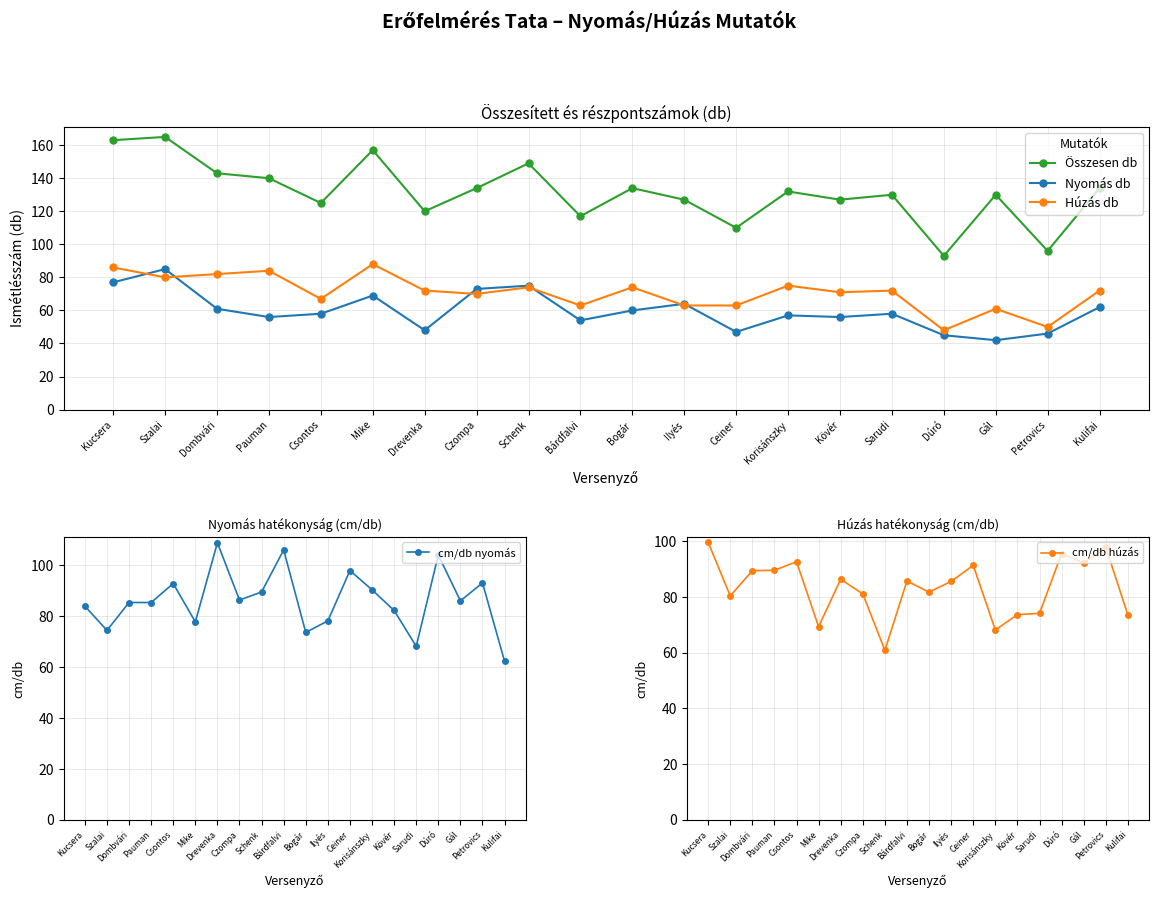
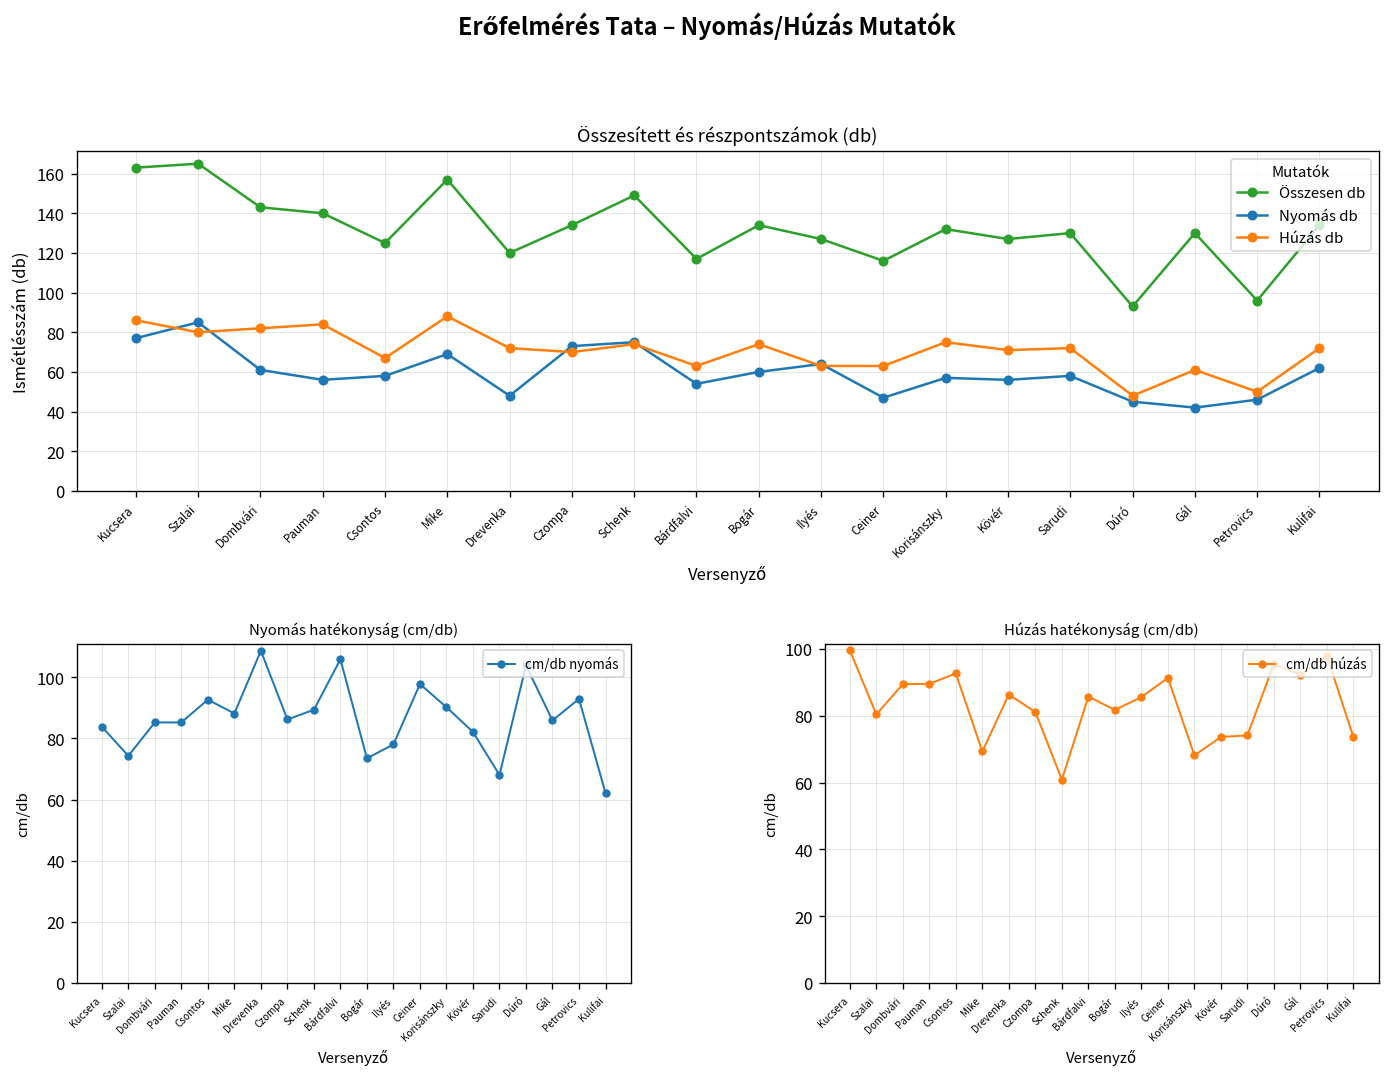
  {
    "Összesített és részpontszámok (db)": {
      "Összesen db": {
        "Kucsera": 163,
        "Szalai": 165,
        "Dombvári": 143,
        "Pauman": 140,
        "Csontos": 125,
        "Mike": 157,
        "Drevenka": 120,
        "Czompa": 134,
        "Schenk": 149,
        "Bárdfalvi": 117,
        "Bogár": 134,
        "Ilyés": 127,
-       "Ceiner": 110,
+       "Ceiner": 116,
        "Korisánszky": 132,
        "Kövér": 127,
        "Sarudi": 130,
        "Dúró": 93,
        "Gál": 130,
        "Petrovics": 96
      },
      "Nyomás db": {
        "Kucsera": 77,
        "Szalai": 85,
        "Dombvári": 61,
        "Pauman": 56,
        "Csontos": 58,
        "Mike": 69,
        "Drevenka": 48,
        "Czompa": 73,
        "Bárdfalvi": 54,
        "Bogár": 60,
        "Ceiner": 47,
        "Korisánszky": 57,
        "Kövér": 56,
        "Sarudi": 58,
        "Dúró": 45,
        "Gál": 42,
        "Petrovics": 46,
        "Kulifai": 62
      },
      "Húzás db": {
        "Kucsera": 86,
        "Szalai": 80,
        "Dombvári": 82,
        "Pauman": 84,
        "Csontos": 67,
        "Mike": 88,
        "Drevenka": 72,
        "Czompa": 70,
        "Bárdfalvi": 63,
        "Bogár": 74,
        "Ceiner": 63,
        "Korisánszky": 75,
        "Kövér": 71,
        "Sarudi": 72,
        "Dúró": 48,
        "Gál": 61,
        "Petrovics": 50,
        "Kulifai": 72
      }
    },
    "Nyomás hatékonyság (cm/db)": {
      "Kucsera": 84,
      "Szalai": 74,
      "Dombvári": 85,
      "Pauman": 85,
      "Csontos": 93,
-     "Mike": 78,
+     "Mike": 88,
      "Drevenka": 109,
      "Czompa": 86,
      "Schenk": 89,
      "Bárdfalvi": 106,
      "Bogár": 74,
      "Ilyés": 78,
      "Ceiner": 98,
      "Korisánszky": 90,
      "Kövér": 82,
      "Sarudi": 68,
      "Gál": 86,
      "Petrovics": 93,
      "Kulifai": 62
    },
    "Húzás hatékonyság (cm/db)": {
      "Kucsera": 100,
      "Szalai": 80,
      "Dombvári": 89,
      "Pauman": 90,
      "Csontos": 93,
      "Mike": 69,
      "Drevenka": 86,
      "Czompa": 81,
      "Schenk": 61,
      "Bárdfalvi": 86,
      "Bogár": 82,
      "Ilyés": 86,
      "Ceiner": 91,
      "Korisánszky": 68,
      "Kövér": 74,
      "Sarudi": 74,
      "Kulifai": 74
    }
  }
